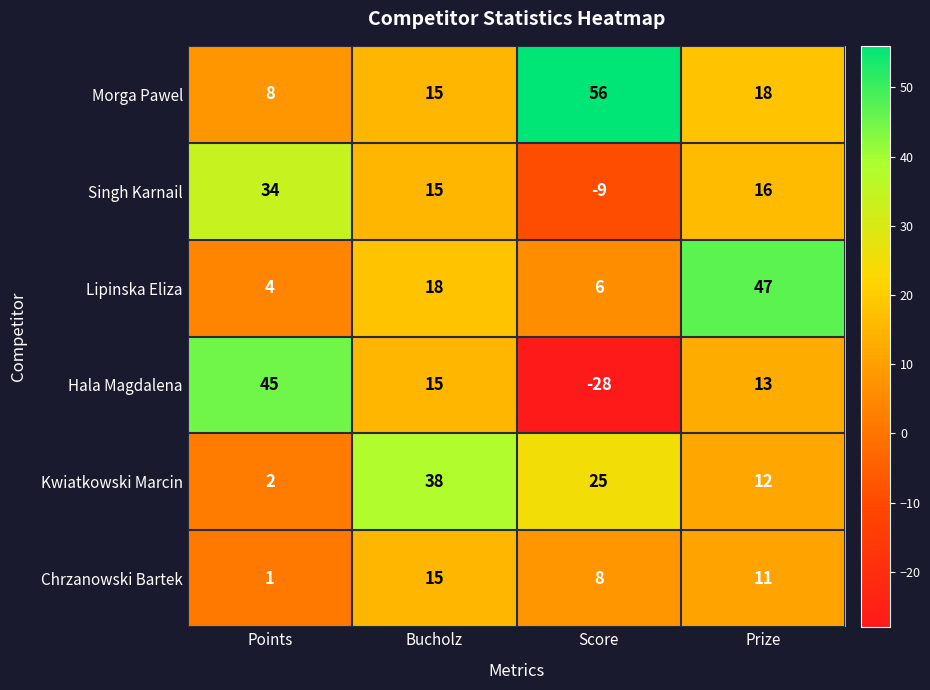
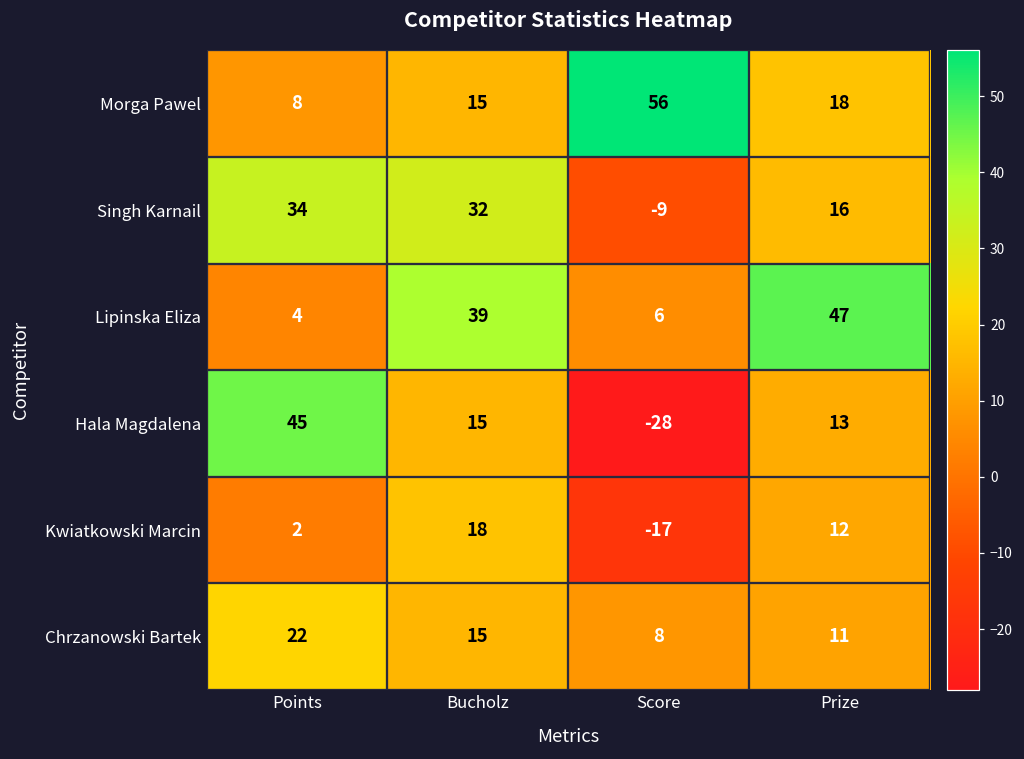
  {
    "Morga Pawel": {
      "Points": 8,
      "Bucholz": 15,
      "Score": 56,
      "Prize": 18
    },
    "Singh Karnail": {
      "Points": 34,
-     "Bucholz": 15,
+     "Bucholz": 32,
      "Score": -9,
      "Prize": 16
    },
    "Lipinska Eliza": {
      "Points": 4,
-     "Bucholz": 18,
+     "Bucholz": 39,
      "Score": 6,
      "Prize": 47
    },
    "Hala Magdalena": {
      "Points": 45,
      "Bucholz": 15,
      "Score": -28,
      "Prize": 13
    },
    "Kwiatkowski Marcin": {
      "Points": 2,
-     "Bucholz": 38,
-     "Score": 25,
+     "Bucholz": 18,
+     "Score": -17,
      "Prize": 12
    },
    "Chrzanowski Bartek": {
-     "Points": 1,
+     "Points": 22,
      "Bucholz": 15,
      "Score": 8,
      "Prize": 11
    }
  }
